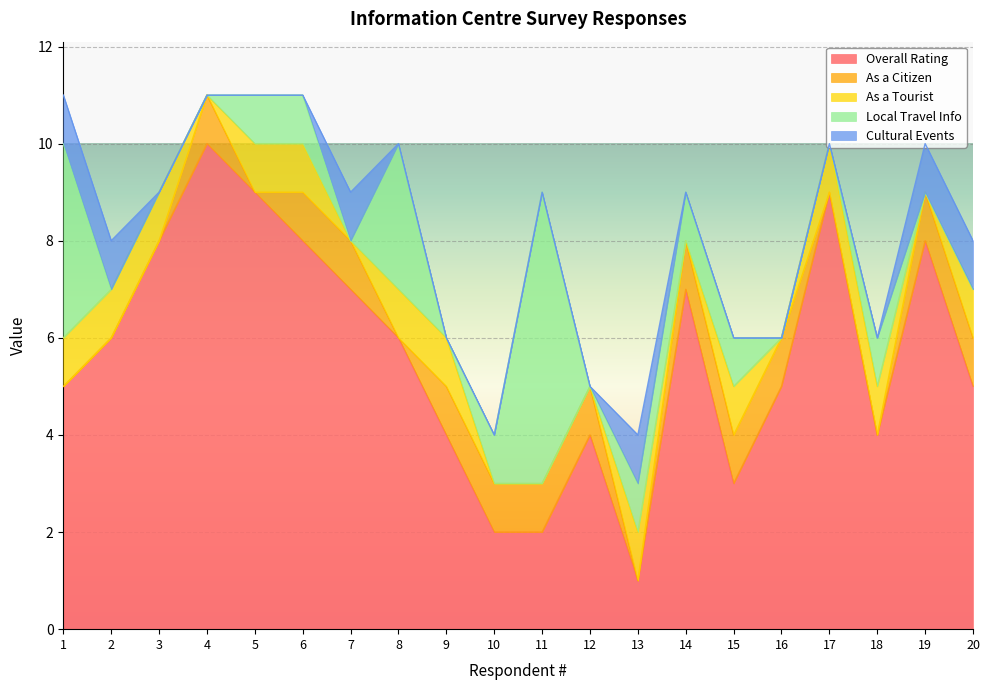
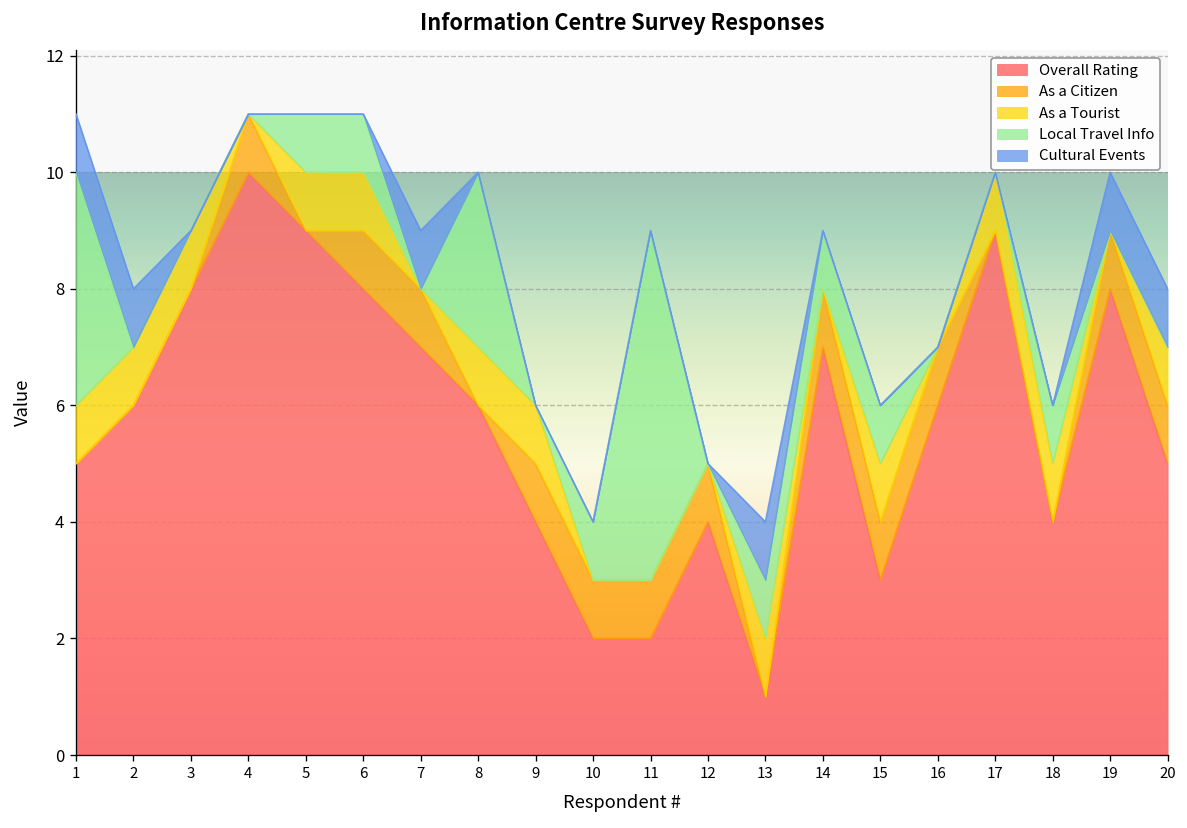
  {
    "Overall Rating": {
      "4": 10,
      "6": 8,
      "7": 7,
      "9": 4,
      "10": 2,
      "11": 2,
      "12": 4,
      "14": 7,
      "15": 3,
-     "16": 5,
+     "16": 6,
      "19": 8,
      "20": 5
    },
    "Local Travel Info": {
      "1": 4,
      "13": 1
    },
    "Cultural Events": {
      "1": 1,
      "2": 1,
      "7": 1,
      "13": 1,
      "20": 1
    }
  }
